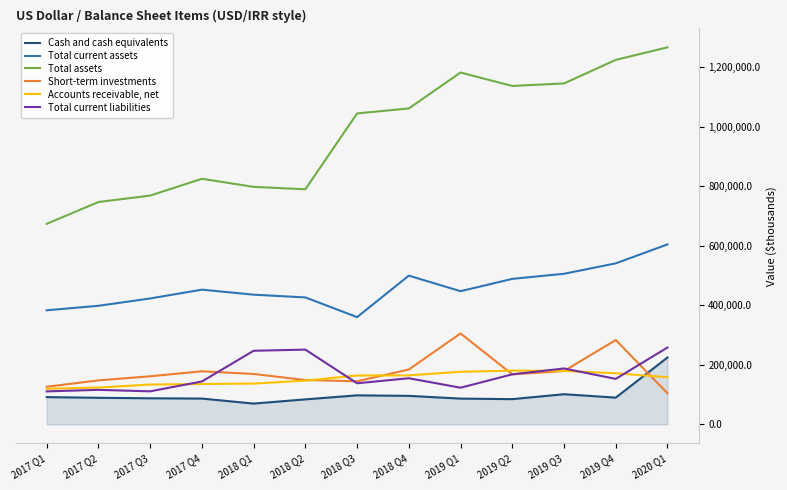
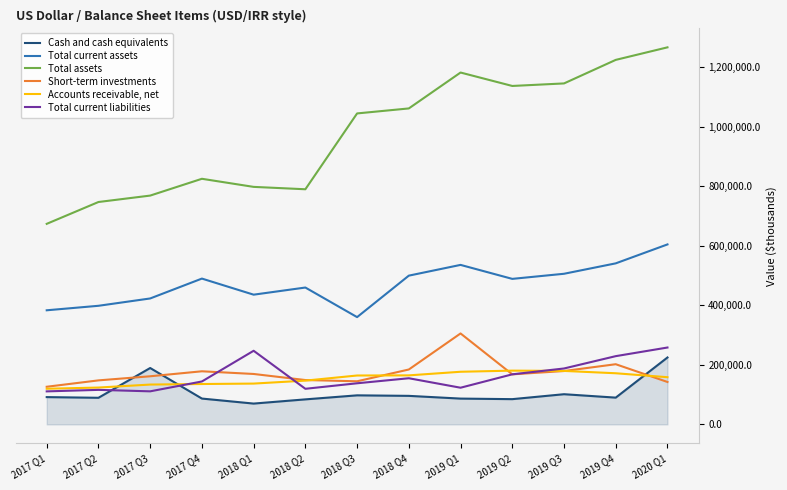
  {
    "Cash and cash equivalents": {
      "2017 Q1": "90,000",
      "2017 Q2": "90,000",
-     "2017 Q3": "90,000",
+     "2017 Q3": "190,000",
      "2017 Q4": "90,000",
      "2018 Q1": "70,000",
      "2018 Q2": "80,000",
      "2018 Q3": "100,000",
      "2018 Q4": "100,000",
      "2019 Q1": "90,000",
      "2019 Q2": "80,000",
      "2019 Q3": "100,000",
      "2019 Q4": "90,000",
      "2020 Q1": "220,000"
    },
    "Total current assets": {
      "2017 Q1": "380,000",
      "2017 Q2": "400,000",
      "2017 Q3": "420,000",
-     "2017 Q4": "450,000",
+     "2017 Q4": "490,000",
      "2018 Q1": "440,000",
-     "2018 Q2": "430,000",
+     "2018 Q2": "460,000",
      "2018 Q3": "360,000",
      "2018 Q4": "500,000",
-     "2019 Q1": "450,000",
+     "2019 Q1": "540,000",
      "2019 Q2": "490,000",
      "2019 Q3": "510,000",
      "2019 Q4": "540,000",
      "2020 Q1": "600,000"
    },
    "Total assets": {
      "2017 Q1": "670,000",
      "2017 Q2": "750,000",
      "2017 Q3": "770,000",
      "2017 Q4": "830,000",
      "2018 Q1": "800,000",
      "2018 Q2": "790,000",
      "2018 Q3": "1,050,000",
      "2018 Q4": "1,060,000",
      "2019 Q1": "1,180,000",
      "2019 Q2": "1,140,000",
      "2019 Q3": "1,150,000",
      "2019 Q4": "1,230,000",
      "2020 Q1": "1,270,000"
    },
    "Short-term investments": {
      "2017 Q2": "150,000",
      "2017 Q3": "160,000",
      "2017 Q4": "180,000",
      "2018 Q1": "170,000",
      "2018 Q4": "180,000",
      "2019 Q1": "310,000",
-     "2019 Q4": "280,000",
-     "2020 Q1": "100,000"
+     "2019 Q4": "200,000",
+     "2020 Q1": "140,000"
    },
    "Accounts receivable, net": {
      "2017 Q3": "130,000",
      "2018 Q1": "140,000",
      "2018 Q3": "160,000",
      "2018 Q4": "160,000",
      "2019 Q1": "180,000",
      "2019 Q2": "180,000",
      "2019 Q4": "170,000",
      "2020 Q1": "160,000"
    },
    "Total current liabilities": {
      "2017 Q1": "110,000",
      "2017 Q3": "110,000",
      "2018 Q1": "250,000",
-     "2018 Q2": "250,000",
+     "2018 Q2": "120,000",
      "2018 Q4": "160,000",
      "2019 Q1": "120,000",
-     "2019 Q4": "150,000",
+     "2019 Q4": "230,000",
      "2020 Q1": "260,000"
    }
  }
